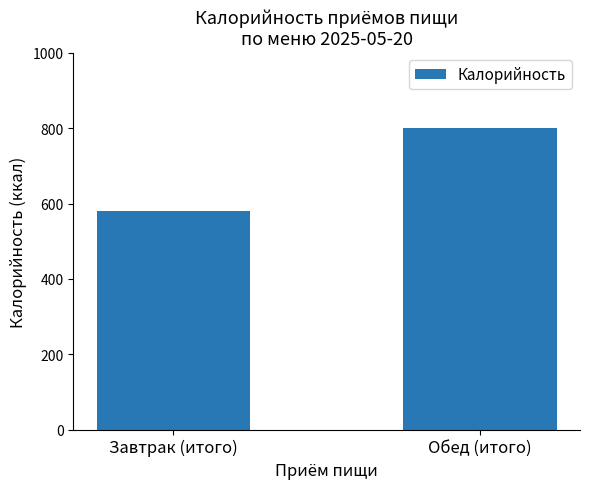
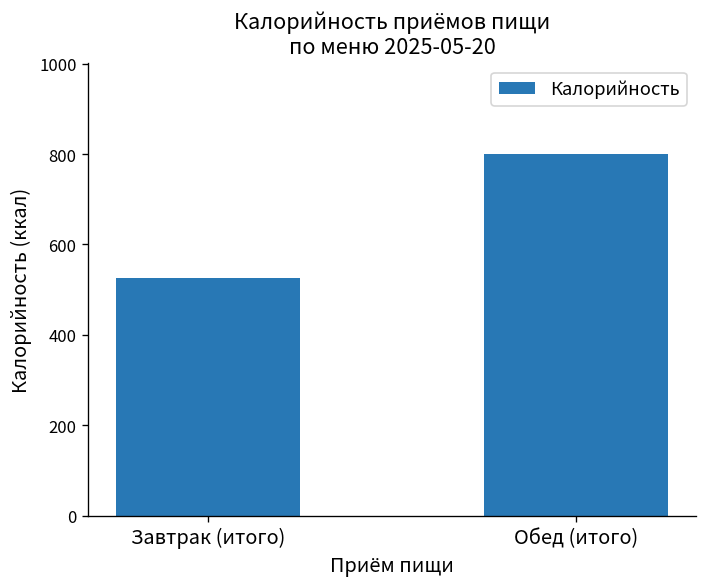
  {
-   "Завтрак (итого)": 580,
+   "Завтрак (итого)": 530,
    "Обед (итого)": 800
  }
